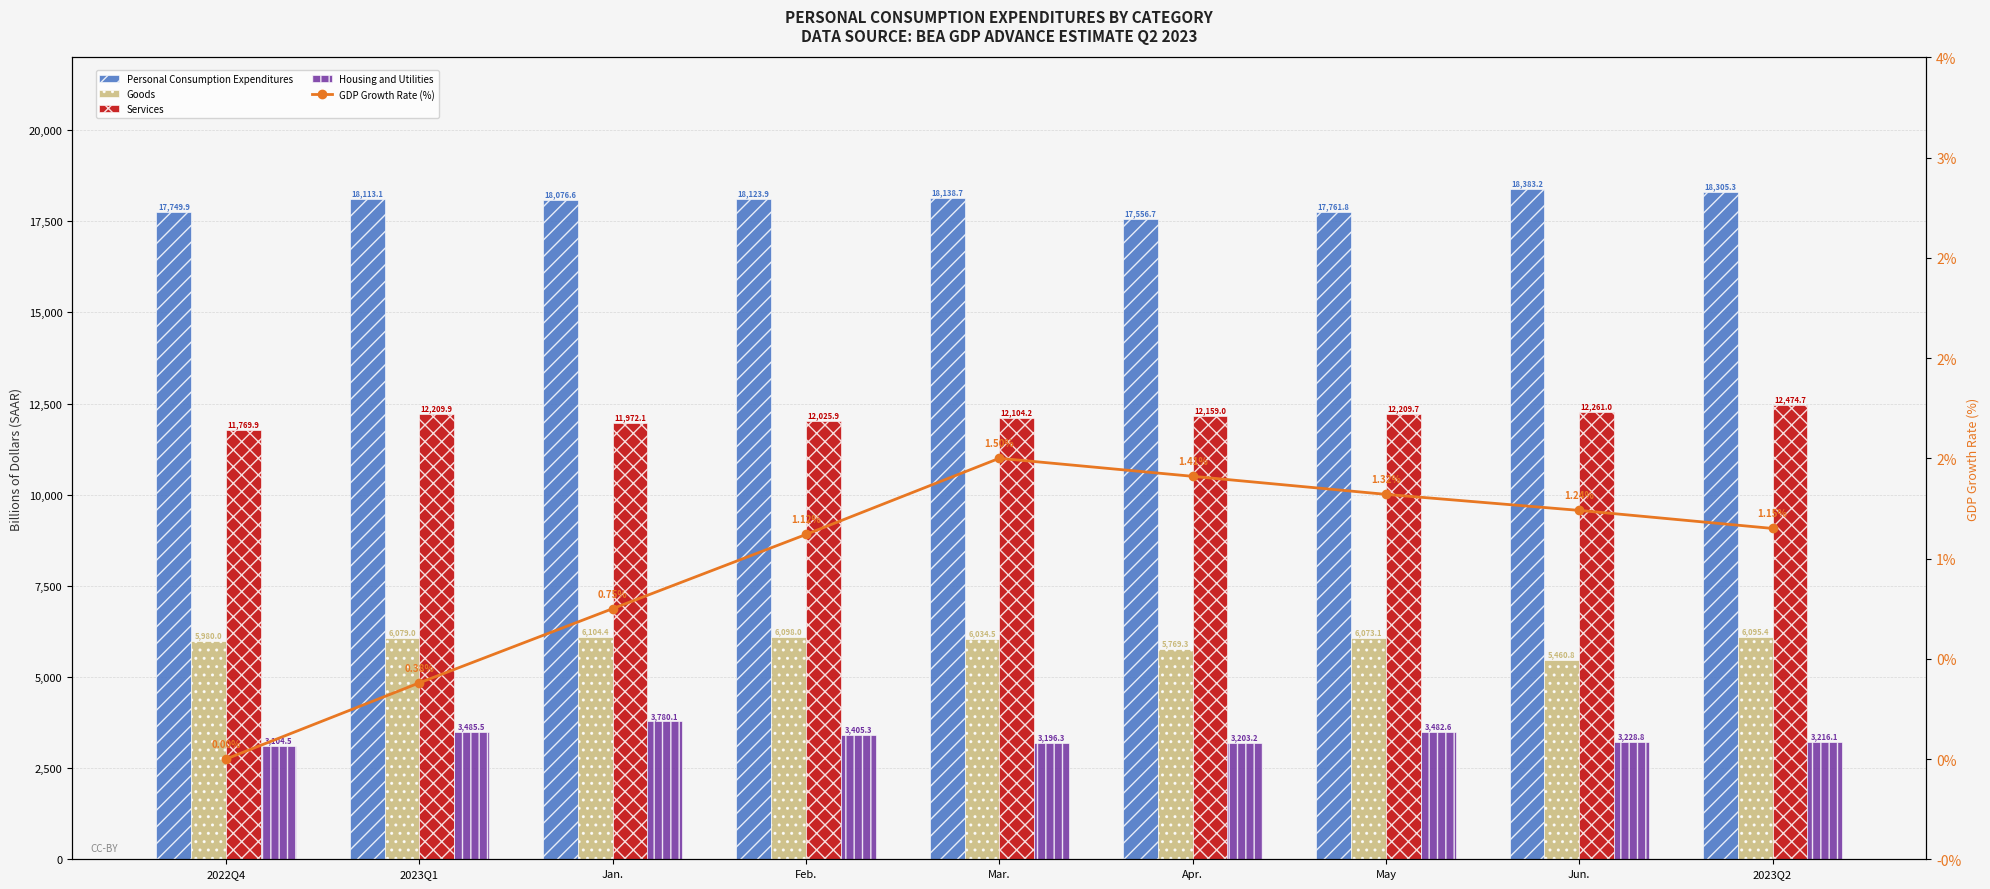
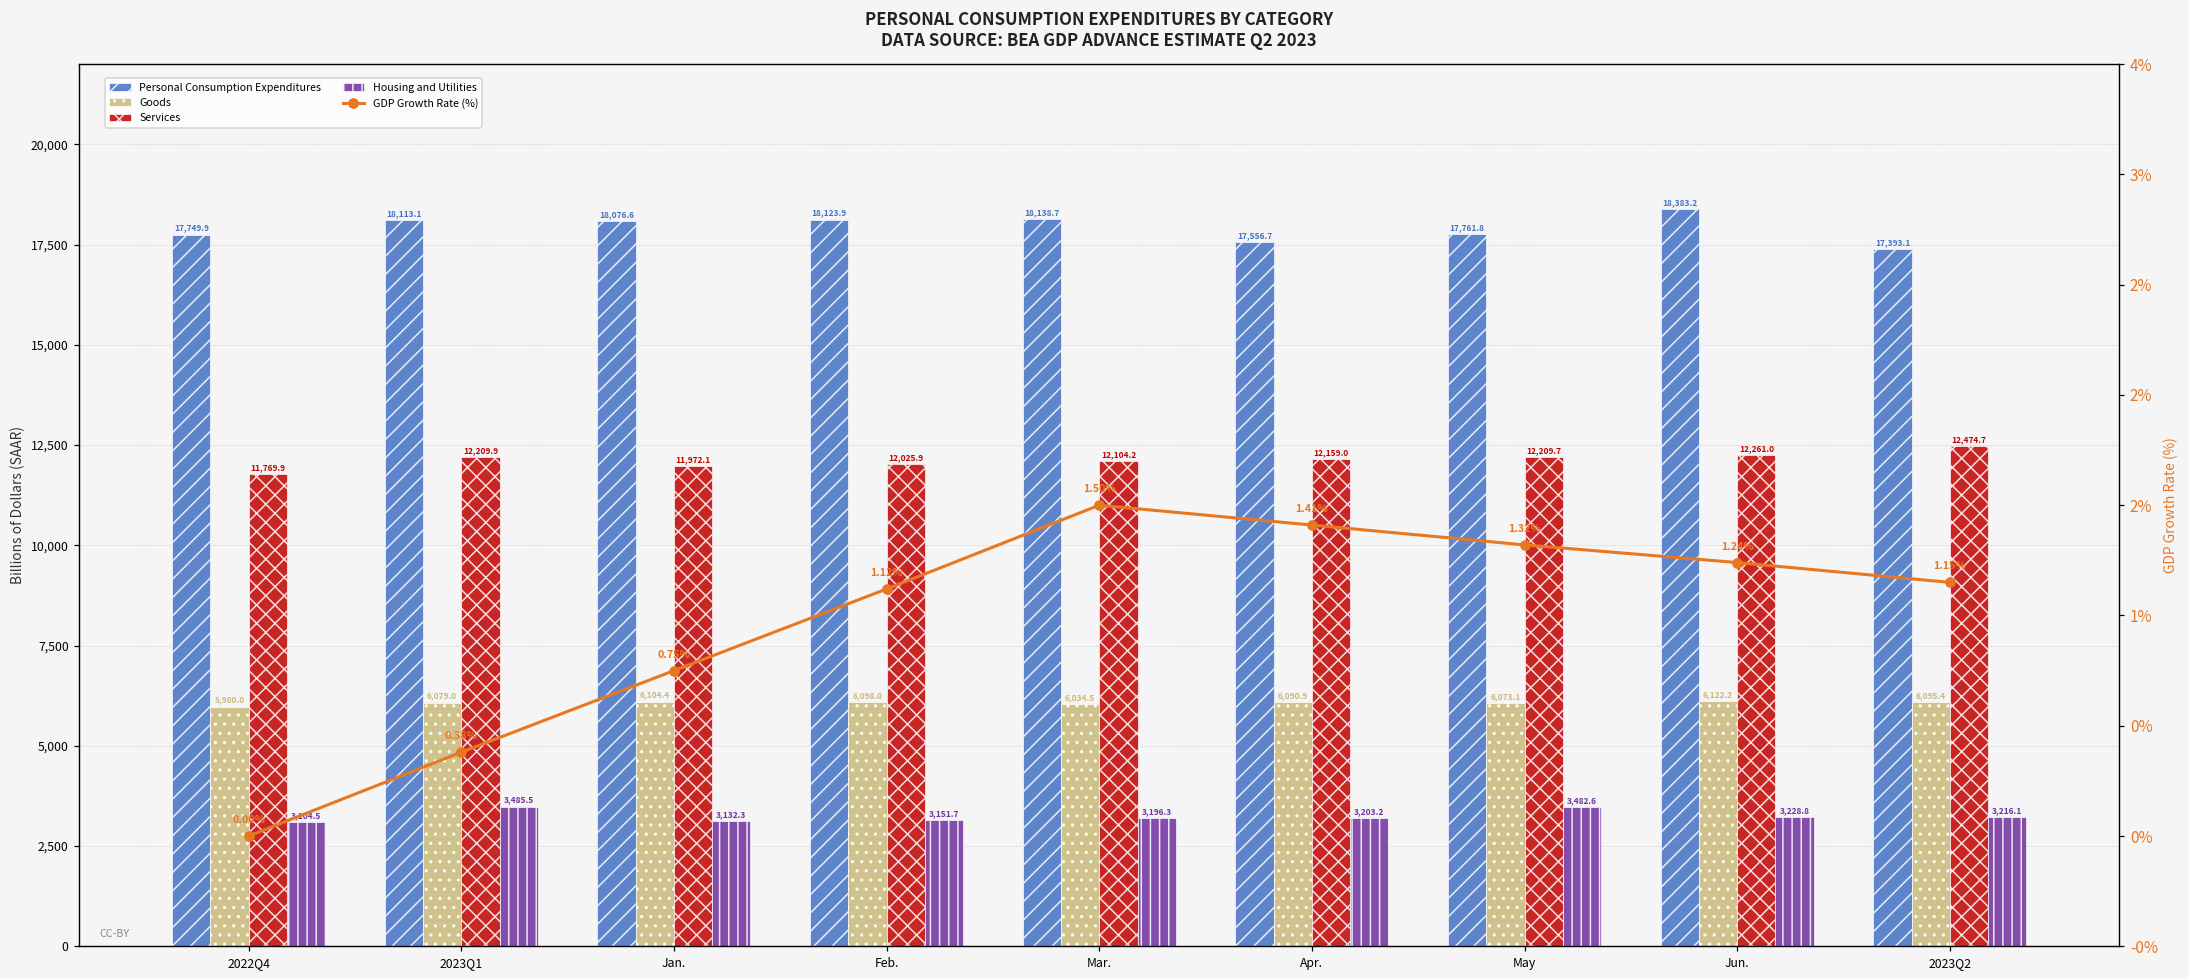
  {
    "Personal Consumption Expenditures": {
      "2022Q4": "17,749.9",
      "2023Q1": "18,113.1",
      "Jan.": "18,076.6",
      "Feb.": "18,123.9",
      "Mar.": "18,138.7",
      "Apr.": "17,556.7",
      "May": "17,761.8",
      "Jun.": "18,383.2",
-     "2023Q2": "18,305.3"
+     "2023Q2": "17,393.1"
    },
    "Goods": {
      "2022Q4": "5,980.0",
      "2023Q1": "6,079.0",
      "Jan.": "6,104.4",
      "Feb.": "6,098.0",
      "Mar.": "6,034.5",
-     "Apr.": "5,769.3",
+     "Apr.": "6,090.9",
      "May": "6,073.1",
-     "Jun.": "5,460.8",
+     "Jun.": "6,122.2",
      "2023Q2": "6,095.4"
    },
    "Services": {
      "2022Q4": "11,769.9",
      "2023Q1": "12,209.9",
      "Jan.": "11,972.1",
      "Feb.": "12,025.9",
      "Mar.": "12,104.2",
      "Apr.": "12,159.0",
      "May": "12,209.7",
      "Jun.": "12,261.0",
      "2023Q2": "12,474.7"
    },
    "Housing and Utilities": {
      "2022Q4": "3,104.5",
      "2023Q1": "3,485.5",
-     "Jan.": "3,780.1",
-     "Feb.": "3,405.3",
+     "Jan.": "3,132.3",
+     "Feb.": "3,151.7",
      "Mar.": "3,196.3",
      "Apr.": "3,203.2",
      "May": "3,482.6",
      "Jun.": "3,228.8",
      "2023Q2": "3,216.1"
    },
    "GDP Growth Rate (%)": {
      "2022Q4": "0.00%",
      "2023Q1": "0.38%",
      "Jan.": "0.75%",
      "Feb.": "1.12%",
      "Mar.": "1.50%",
      "Apr.": "1.41%",
      "May": "1.32%",
      "Jun.": "1.24%",
      "2023Q2": "1.15%"
    }
  }
